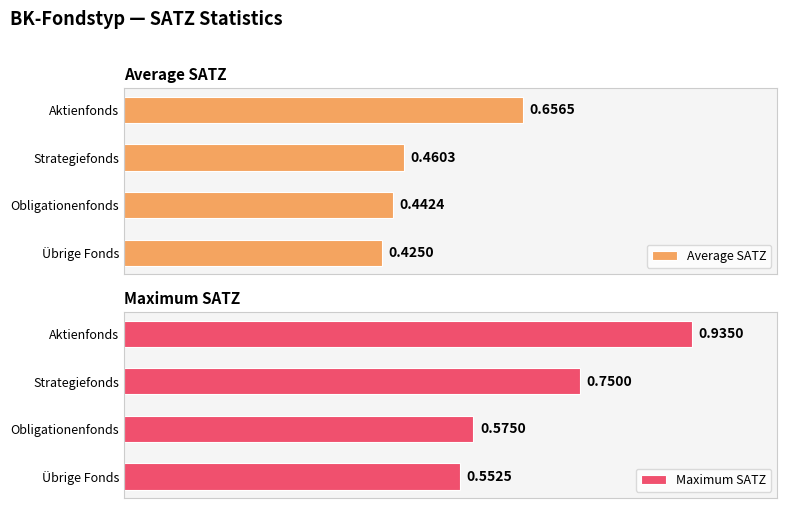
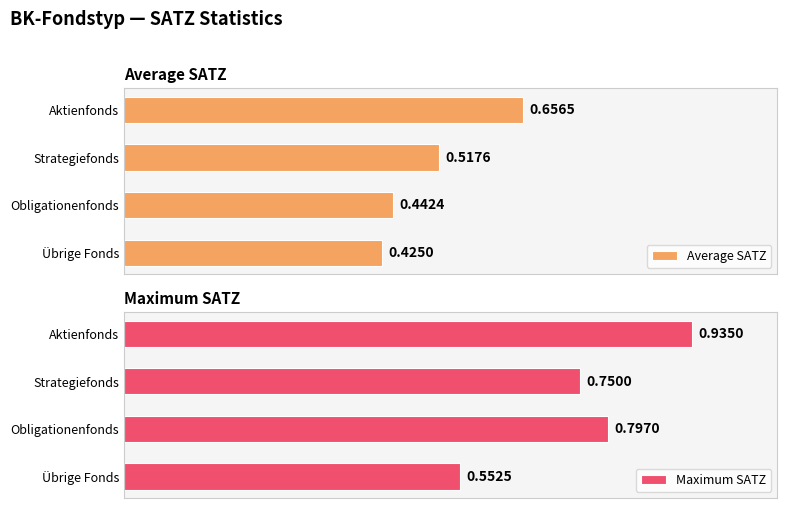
  {
    "Average SATZ": {
      "Aktienfonds": 0.6565,
-     "Strategiefonds": 0.4603,
+     "Strategiefonds": 0.5176,
      "Obligationenfonds": 0.4424,
      "Übrige Fonds": 0.4250
    },
    "Maximum SATZ": {
      "Aktienfonds": 0.9350,
      "Strategiefonds": 0.7500,
-     "Obligationenfonds": 0.5750,
+     "Obligationenfonds": 0.7970,
      "Übrige Fonds": 0.5525
    }
  }
